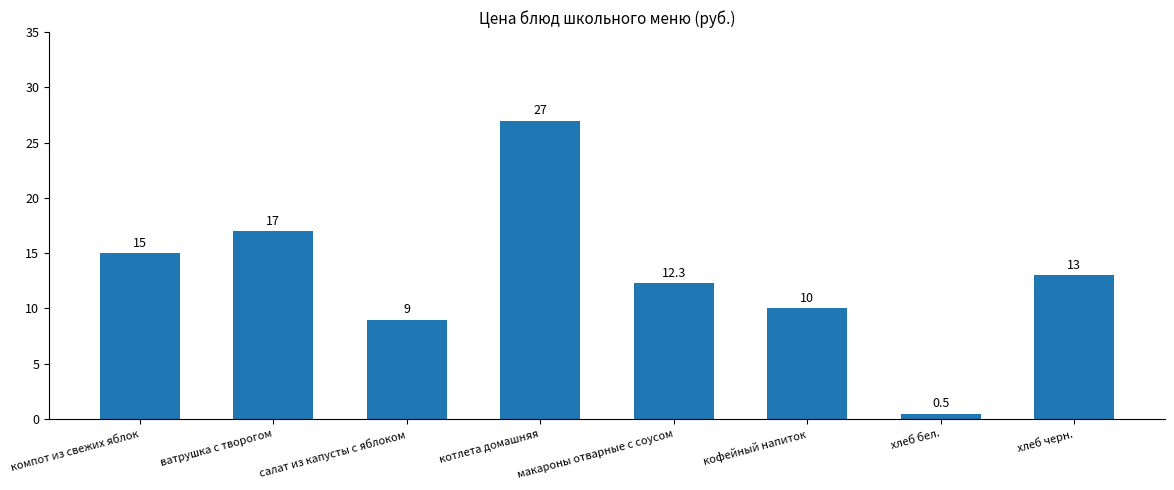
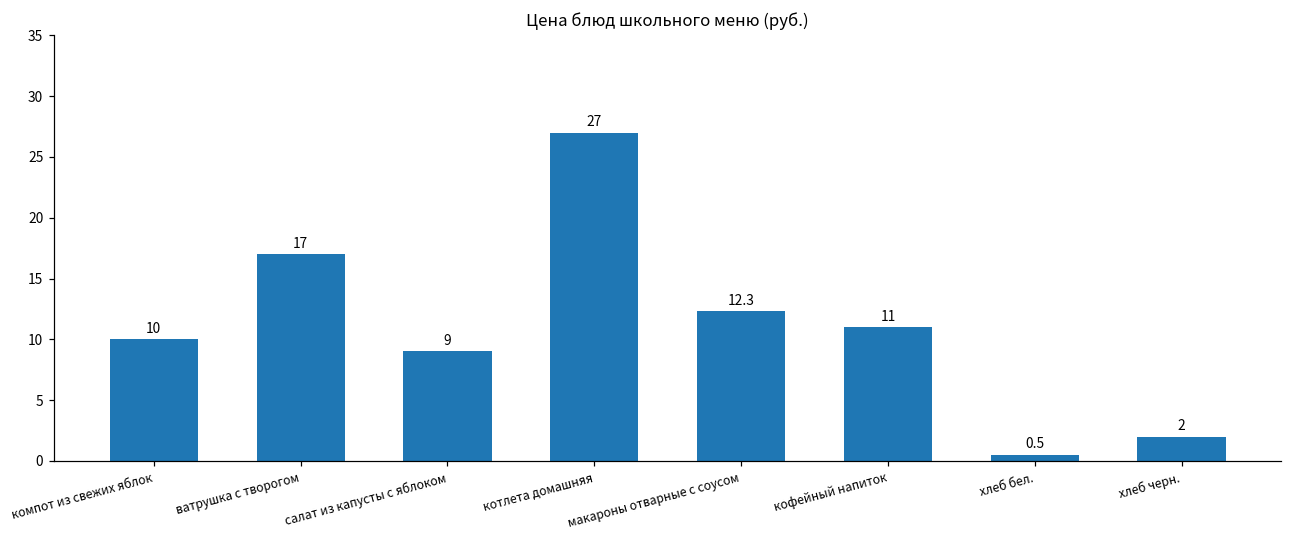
  {
-   "компот из свежих яблок": 15,
+   "компот из свежих яблок": 10,
    "ватрушка с творогом": 17,
    "салат из капусты с яблоком": 9,
    "котлета домашняя": 27,
    "макароны отварные с соусом": 12.3,
-   "кофейный напиток": 10,
+   "кофейный напиток": 11,
    "хлеб бел.": 0.5,
-   "хлеб черн.": 13
+   "хлеб черн.": 2
  }
